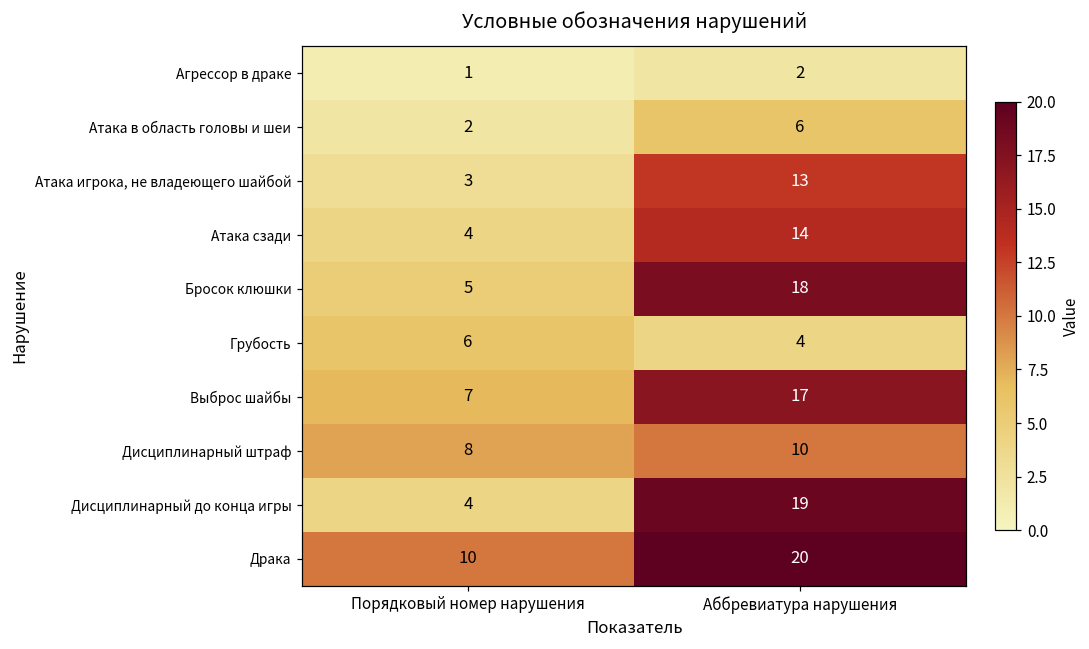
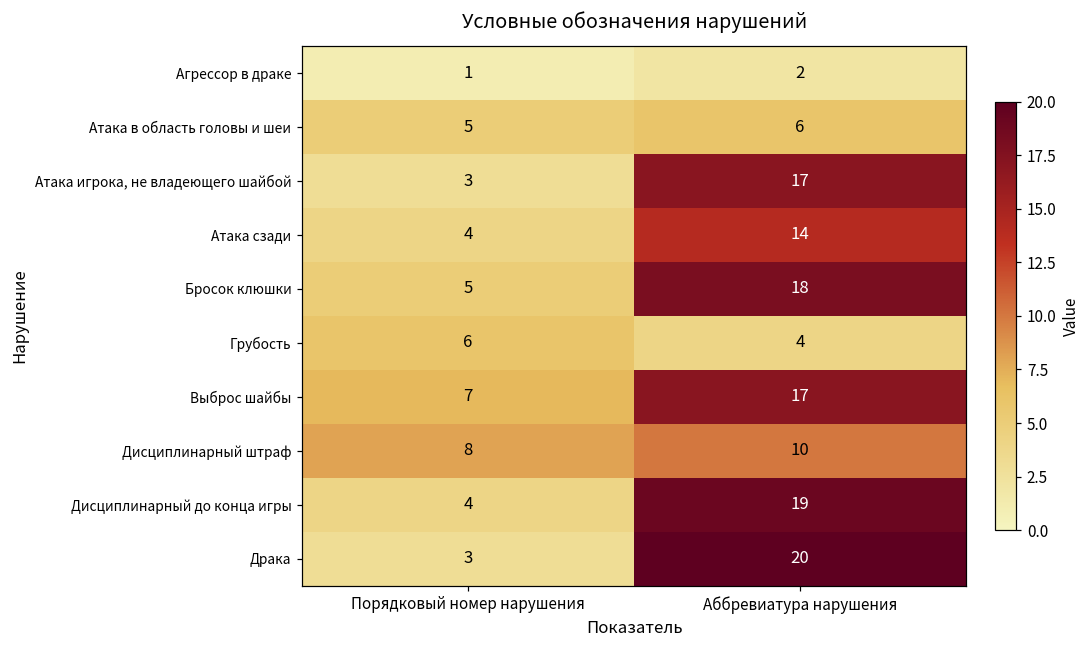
  {
    "Агрессор в драке": {
      "Порядковый номер нарушения": 1,
      "Аббревиатура нарушения": 2
    },
    "Атака в область головы и шеи": {
-     "Порядковый номер нарушения": 2,
+     "Порядковый номер нарушения": 5,
      "Аббревиатура нарушения": 6
    },
    "Атака игрока, не владеющего шайбой": {
      "Порядковый номер нарушения": 3,
-     "Аббревиатура нарушения": 13
+     "Аббревиатура нарушения": 17
    },
    "Атака сзади": {
      "Порядковый номер нарушения": 4,
      "Аббревиатура нарушения": 14
    },
    "Бросок клюшки": {
      "Порядковый номер нарушения": 5,
      "Аббревиатура нарушения": 18
    },
    "Грубость": {
      "Порядковый номер нарушения": 6,
      "Аббревиатура нарушения": 4
    },
    "Выброс шайбы": {
      "Порядковый номер нарушения": 7,
      "Аббревиатура нарушения": 17
    },
    "Дисциплинарный штраф": {
      "Порядковый номер нарушения": 8,
      "Аббревиатура нарушения": 10
    },
    "Дисциплинарный до конца игры": {
      "Порядковый номер нарушения": 4,
      "Аббревиатура нарушения": 19
    },
    "Драка": {
-     "Порядковый номер нарушения": 10,
+     "Порядковый номер нарушения": 3,
      "Аббревиатура нарушения": 20
    }
  }
